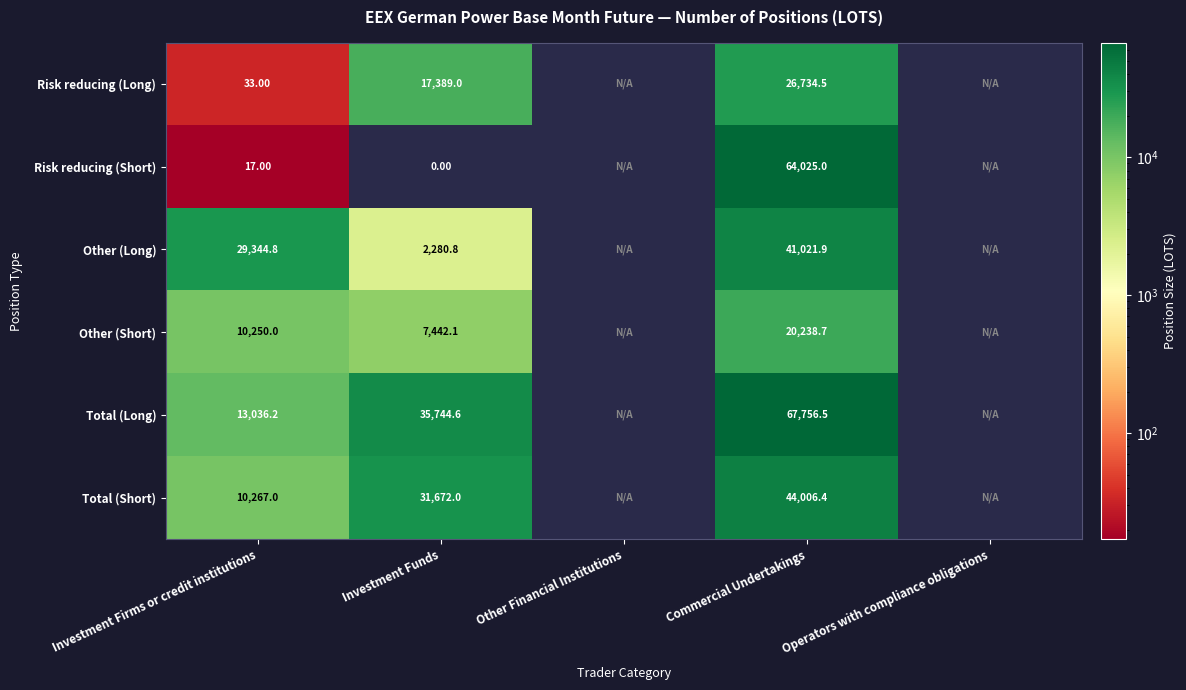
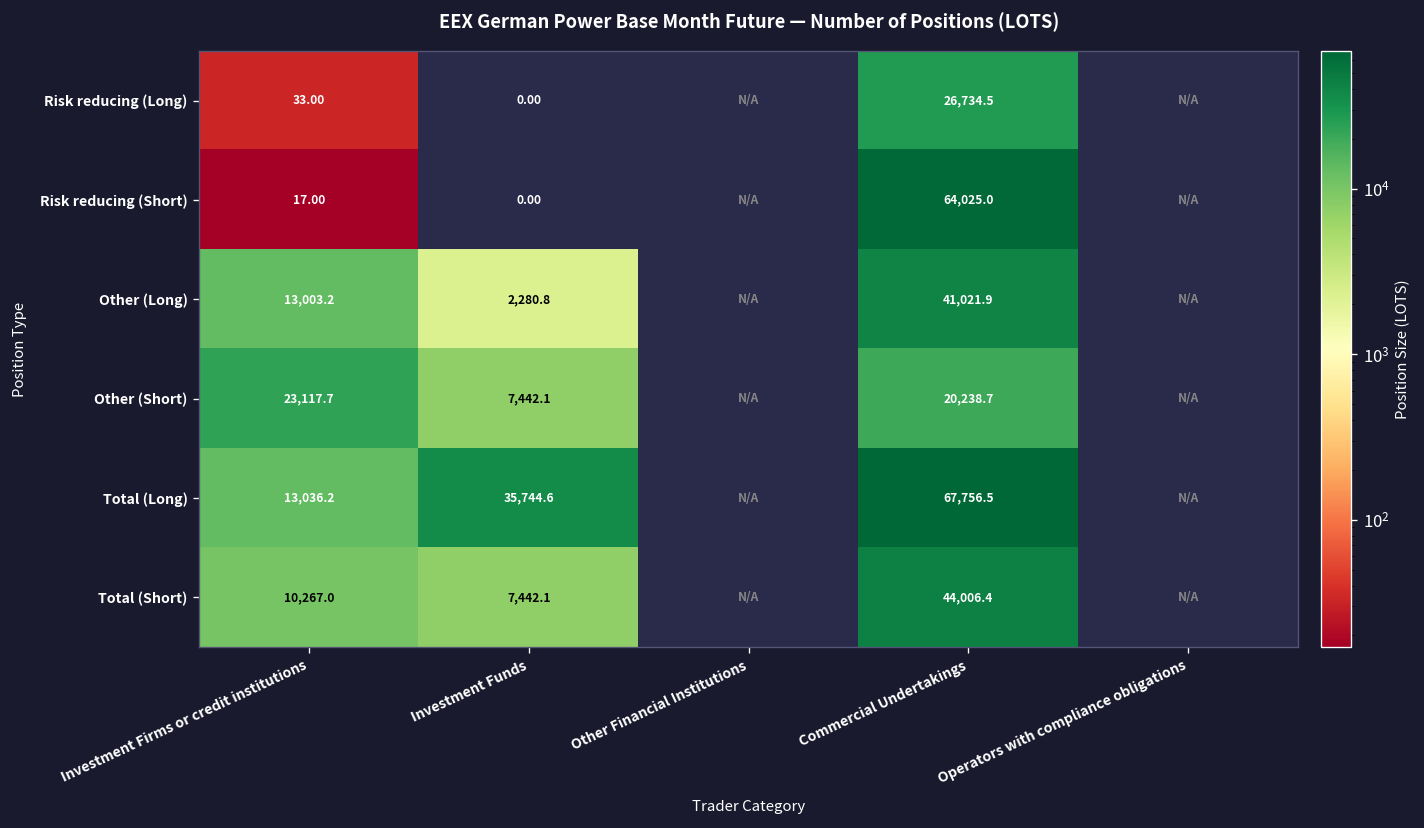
  {
    "Risk reducing (Long)": {
      "Investment Firms or credit institutions": "33.00",
-     "Investment Funds": "17,389.0",
+     "Investment Funds": "0.00",
      "Commercial Undertakings": "26,734.5"
    },
    "Risk reducing (Short)": {
      "Investment Firms or credit institutions": "17.00",
      "Investment Funds": "0.00",
      "Commercial Undertakings": "64,025.0"
    },
    "Other (Long)": {
-     "Investment Firms or credit institutions": "29,344.8",
+     "Investment Firms or credit institutions": "13,003.2",
      "Investment Funds": "2,280.8",
      "Commercial Undertakings": "41,021.9"
    },
    "Other (Short)": {
-     "Investment Firms or credit institutions": "10,250.0",
+     "Investment Firms or credit institutions": "23,117.7",
      "Investment Funds": "7,442.1",
      "Commercial Undertakings": "20,238.7"
    },
    "Total (Long)": {
      "Investment Firms or credit institutions": "13,036.2",
      "Investment Funds": "35,744.6",
      "Commercial Undertakings": "67,756.5"
    },
    "Total (Short)": {
      "Investment Firms or credit institutions": "10,267.0",
-     "Investment Funds": "31,672.0",
+     "Investment Funds": "7,442.1",
      "Commercial Undertakings": "44,006.4"
    }
  }
